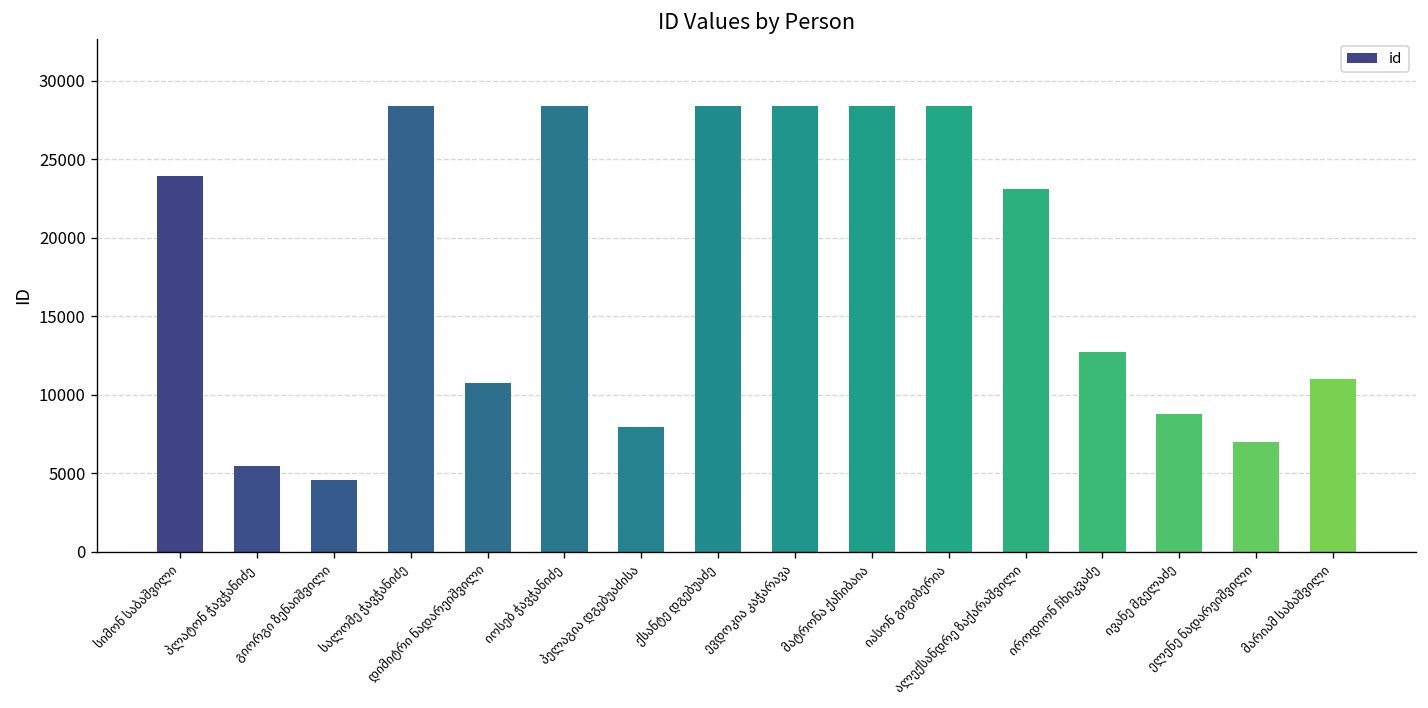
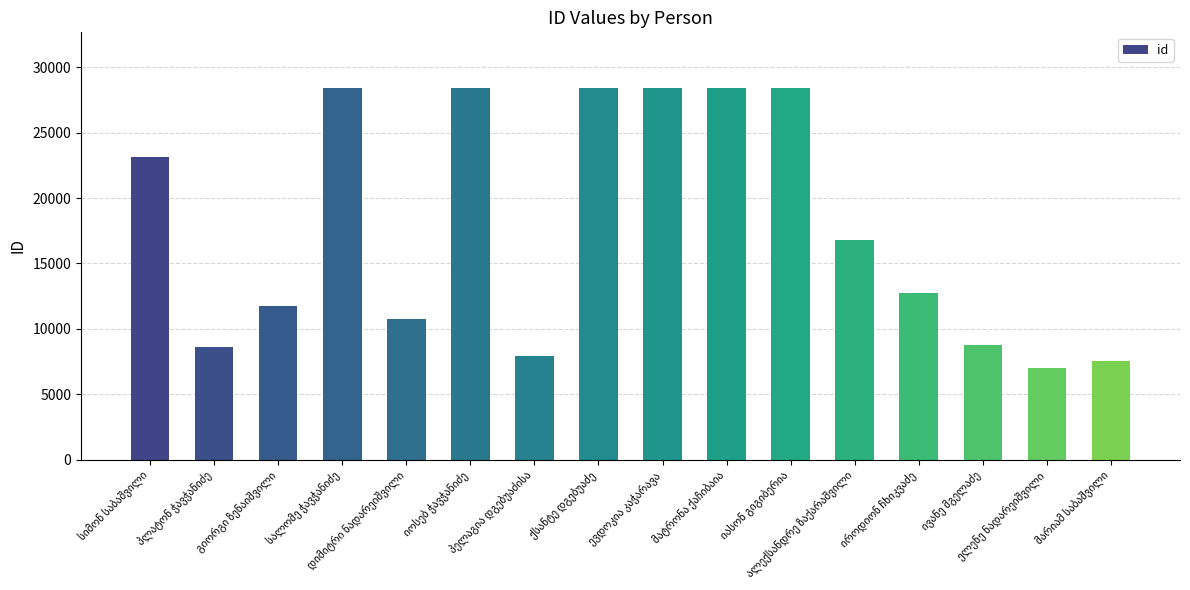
  {
-   "სიმონ საბაშვილი": 23900,
-   "პლატონ ჭავჭანიძე": 5500,
-   "გიორგი ზენაიშვილი": 4600,
+   "სიმონ საბაშვილი": 23100,
+   "პლატონ ჭავჭანიძე": 8600,
+   "გიორგი ზენაიშვილი": 11700,
    "სალომე ჭავჭანიძე": 28400,
    "დიმიტრი ნადარეიშვილი": 10700,
    "იოსებ ჭავჭანიძე": 28400,
    "პელაგია დგებუაძისა": 7900,
    "ქსანტე დგებუაძე": 28400,
    "ევდოკია კაჭარავა": 28400,
    "მატრონა ქაჩიბაია": 28400,
    "იასონ გიგიბერია": 28400,
-   "ალექსანდრე ზაქარაშვილი": 23100,
+   "ალექსანდრე ზაქარაშვილი": 16800,
    "იროდიონ ჩხიკვაძე": 12700,
    "ივანე მგელაძე": 8800,
    "ელენე ნადარეიშვილი": 7000,
-   "მარიამ საბაშვილი": 11000
+   "მარიამ საბაშვილი": 7600
  }
